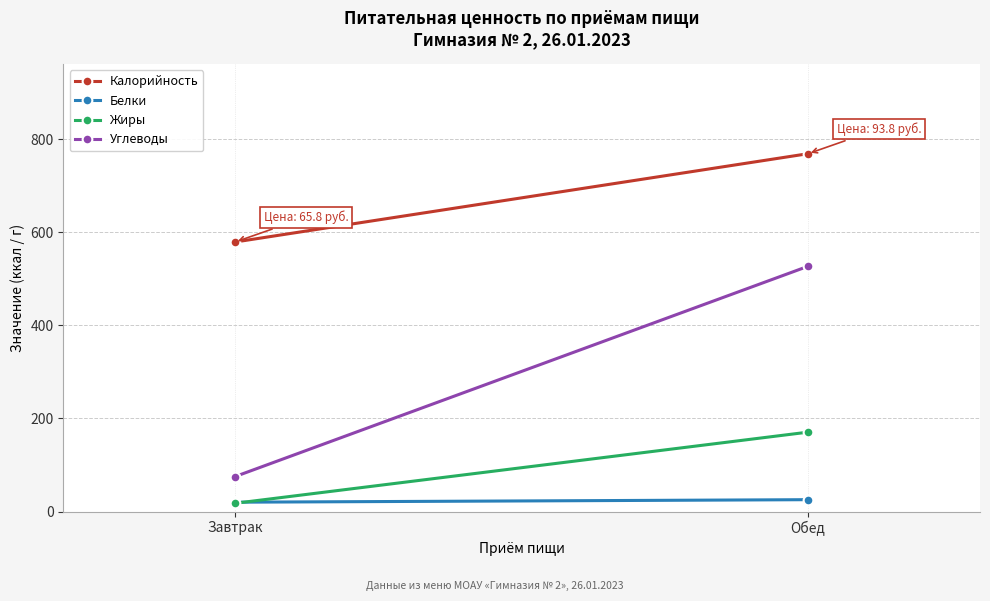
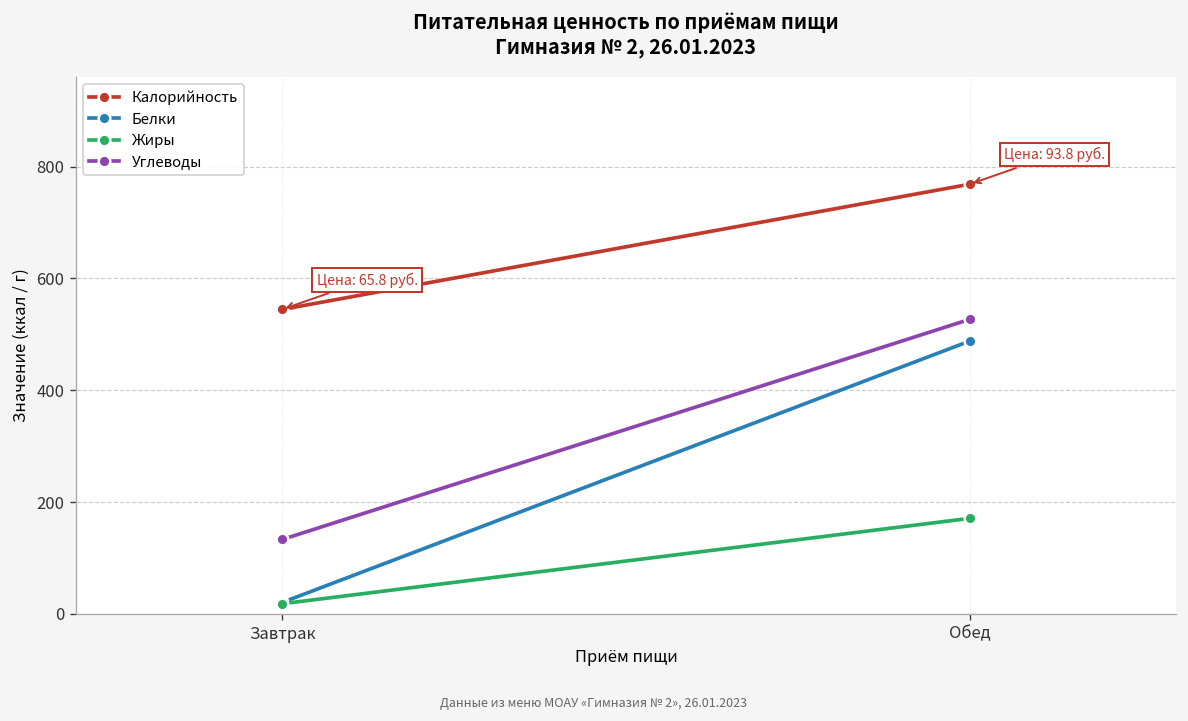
  {
    "Калорийность": {
-     "Завтрак": 580
+     "Завтрак": 540
    },
    "Белки": {
-     "Обед": 30
+     "Обед": 490
    },
    "Жиры": {
      "Обед": 170
    },
    "Углеводы": {
-     "Завтрак": 80,
+     "Завтрак": 130,
      "Обед": 530
    }
  }
